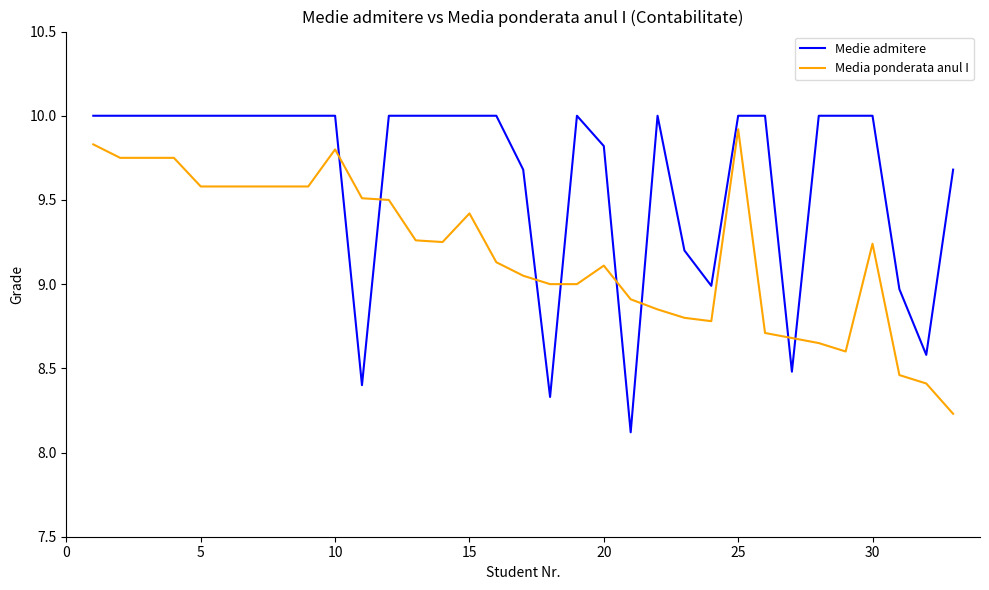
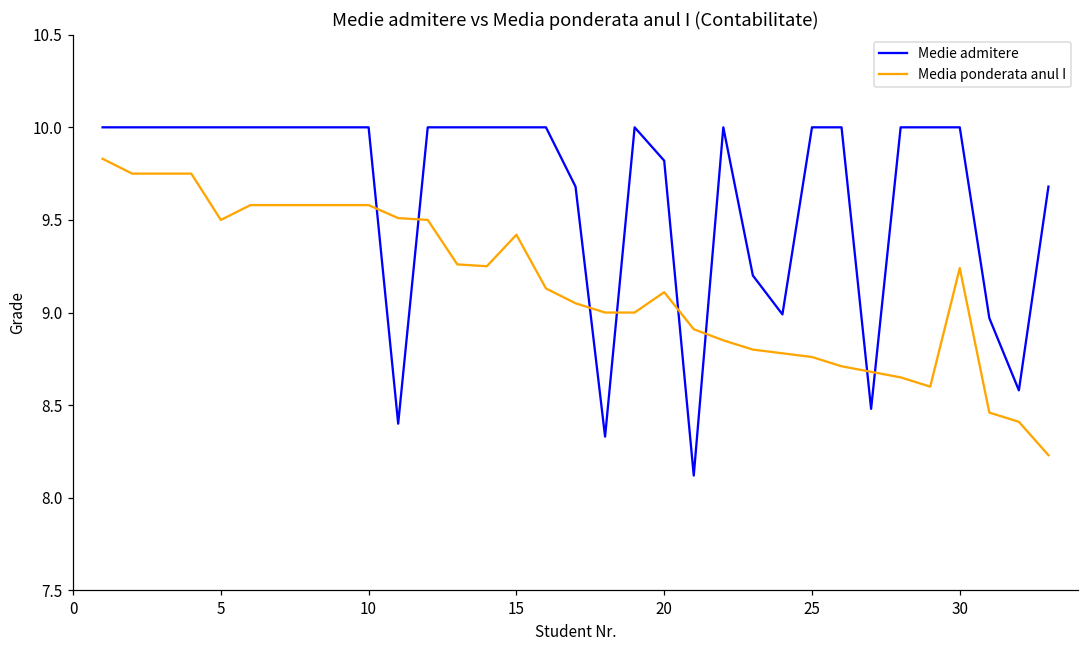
  {
    "Medie admitere": {
      "5": 10.00,
      "10": 10.00,
      "15": 10.00,
      "20": 9.82,
      "25": 10.00,
      "30": 10.00
    },
    "Media ponderata anul I": {
-     "5": 9.58,
-     "10": 9.80,
+     "5": 9.50,
+     "10": 9.58,
      "15": 9.42,
      "20": 9.11,
-     "25": 9.92,
+     "25": 8.76,
      "30": 9.24
    }
  }
